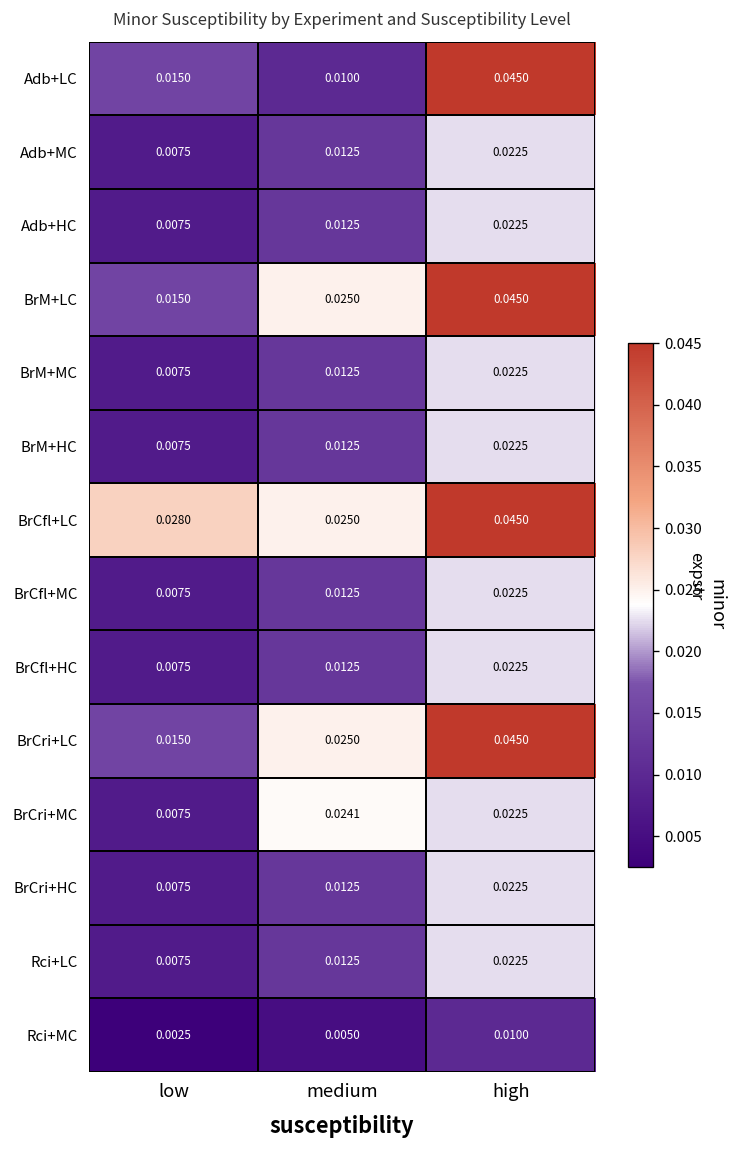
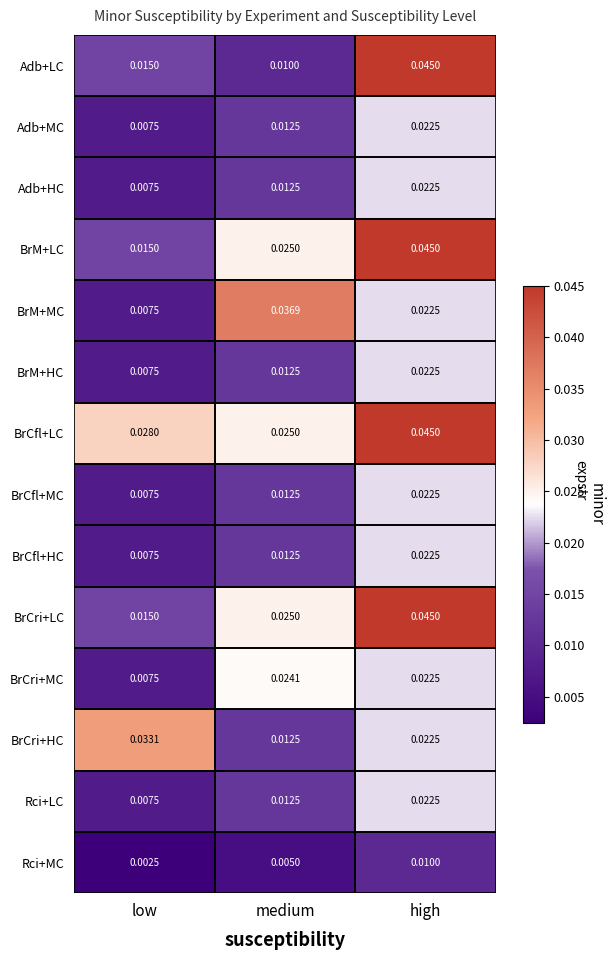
  {
    "Adb+LC": {
      "low": 0.0150,
      "medium": 0.0100,
      "high": 0.0450
    },
    "Adb+MC": {
      "low": 0.0075,
      "medium": 0.0125,
      "high": 0.0225
    },
    "Adb+HC": {
      "low": 0.0075,
      "medium": 0.0125,
      "high": 0.0225
    },
    "BrM+LC": {
      "low": 0.0150,
      "medium": 0.0250,
      "high": 0.0450
    },
    "BrM+MC": {
      "low": 0.0075,
-     "medium": 0.0125,
+     "medium": 0.0369,
      "high": 0.0225
    },
    "BrM+HC": {
      "low": 0.0075,
      "medium": 0.0125,
      "high": 0.0225
    },
    "BrCfl+LC": {
      "low": 0.0280,
      "medium": 0.0250,
      "high": 0.0450
    },
    "BrCfl+MC": {
      "low": 0.0075,
      "medium": 0.0125,
      "high": 0.0225
    },
    "BrCfl+HC": {
      "low": 0.0075,
      "medium": 0.0125,
      "high": 0.0225
    },
    "BrCri+LC": {
      "low": 0.0150,
      "medium": 0.0250,
      "high": 0.0450
    },
    "BrCri+MC": {
      "low": 0.0075,
      "medium": 0.0241,
      "high": 0.0225
    },
    "BrCri+HC": {
-     "low": 0.0075,
+     "low": 0.0331,
      "medium": 0.0125,
      "high": 0.0225
    },
    "Rci+LC": {
      "low": 0.0075,
      "medium": 0.0125,
      "high": 0.0225
    },
    "Rci+MC": {
      "low": 0.0025,
      "medium": 0.0050,
      "high": 0.0100
    }
  }
